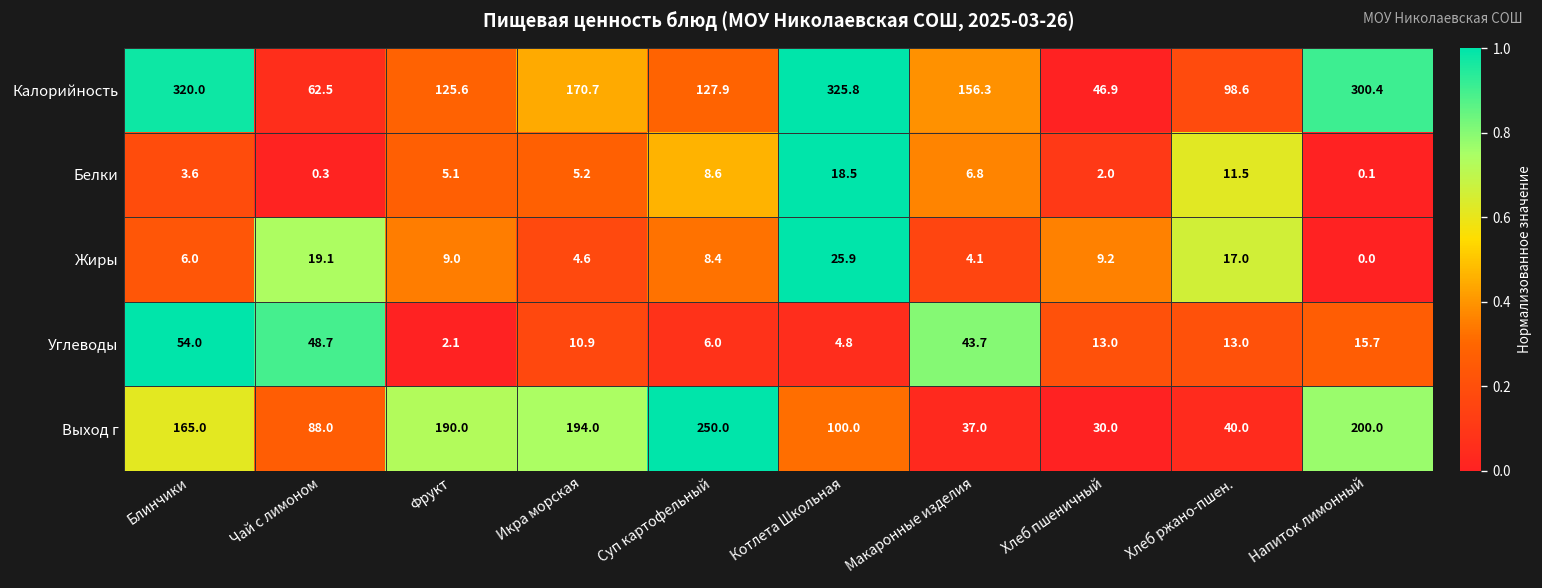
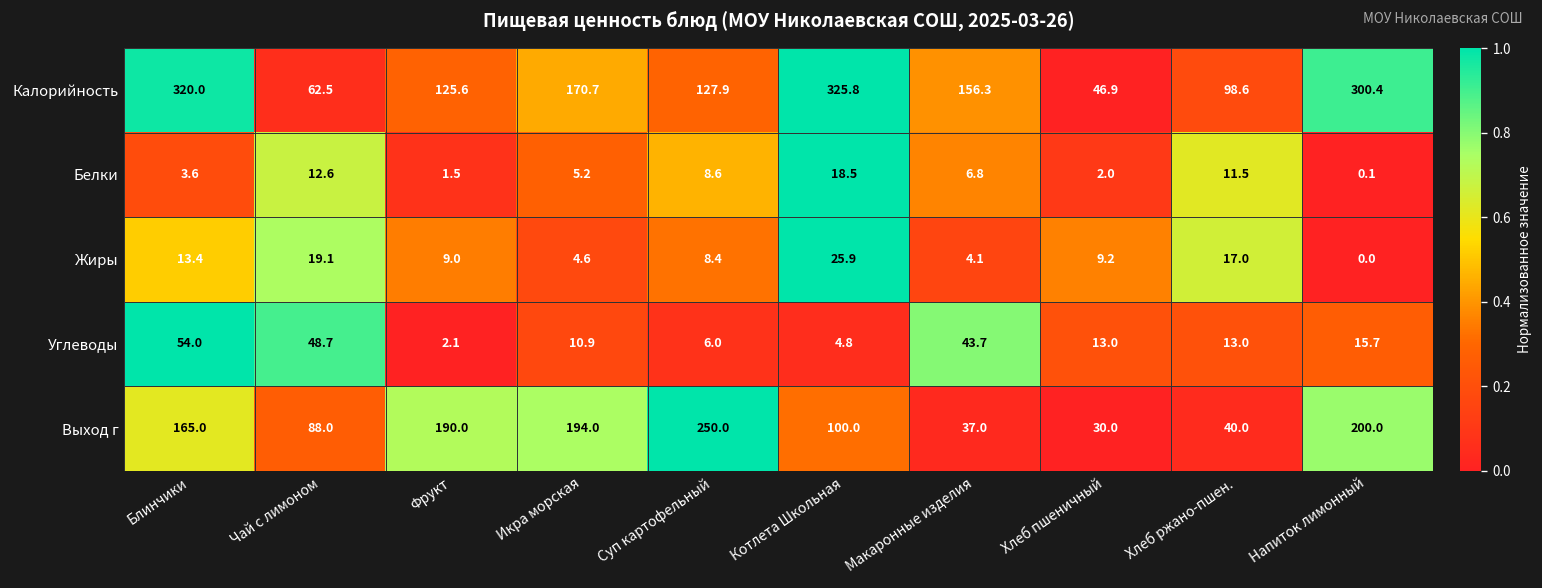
  {
    "Калорийность": {
      "Блинчики": 320.0,
      "Чай с лимоном": 62.5,
      "Фрукт": 125.6,
      "Икра морская": 170.7,
      "Суп картофельный": 127.9,
      "Котлета Школьная": 325.8,
      "Макаронные изделия": 156.3,
      "Хлеб пшеничный": 46.9,
      "Хлеб ржано-пшен.": 98.6,
      "Напиток лимонный": 300.4
    },
    "Белки": {
      "Блинчики": 3.6,
-     "Чай с лимоном": 0.3,
-     "Фрукт": 5.1,
+     "Чай с лимоном": 12.6,
+     "Фрукт": 1.5,
      "Икра морская": 5.2,
      "Суп картофельный": 8.6,
      "Котлета Школьная": 18.5,
      "Макаронные изделия": 6.8,
      "Хлеб пшеничный": 2.0,
      "Хлеб ржано-пшен.": 11.5,
      "Напиток лимонный": 0.1
    },
    "Жиры": {
-     "Блинчики": 6.0,
+     "Блинчики": 13.4,
      "Чай с лимоном": 19.1,
      "Фрукт": 9.0,
      "Икра морская": 4.6,
      "Суп картофельный": 8.4,
      "Котлета Школьная": 25.9,
      "Макаронные изделия": 4.1,
      "Хлеб пшеничный": 9.2,
      "Хлеб ржано-пшен.": 17.0,
      "Напиток лимонный": 0.0
    },
    "Углеводы": {
      "Блинчики": 54.0,
      "Чай с лимоном": 48.7,
      "Фрукт": 2.1,
      "Икра морская": 10.9,
      "Суп картофельный": 6.0,
      "Котлета Школьная": 4.8,
      "Макаронные изделия": 43.7,
      "Хлеб пшеничный": 13.0,
      "Хлеб ржано-пшен.": 13.0,
      "Напиток лимонный": 15.7
    },
    "Выход г": {
      "Блинчики": 165.0,
      "Чай с лимоном": 88.0,
      "Фрукт": 190.0,
      "Икра морская": 194.0,
      "Суп картофельный": 250.0,
      "Котлета Школьная": 100.0,
      "Макаронные изделия": 37.0,
      "Хлеб пшеничный": 30.0,
      "Хлеб ржано-пшен.": 40.0,
      "Напиток лимонный": 200.0
    }
  }
